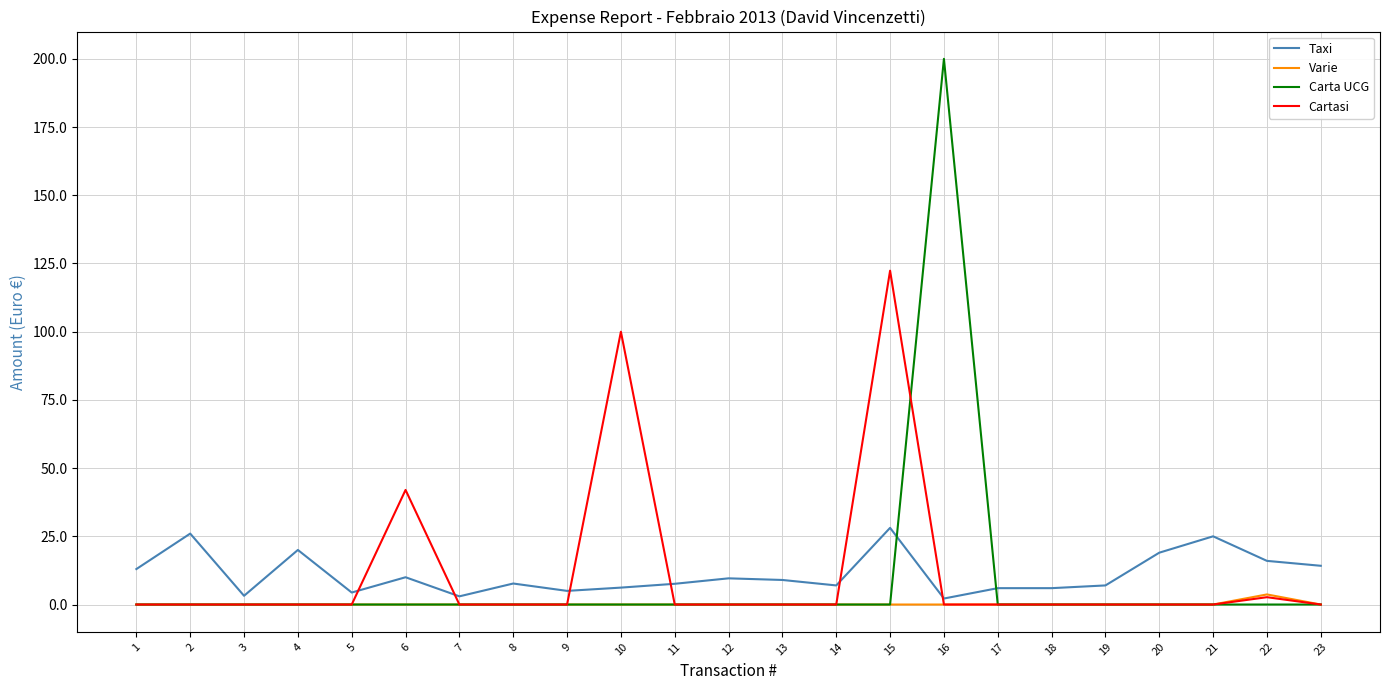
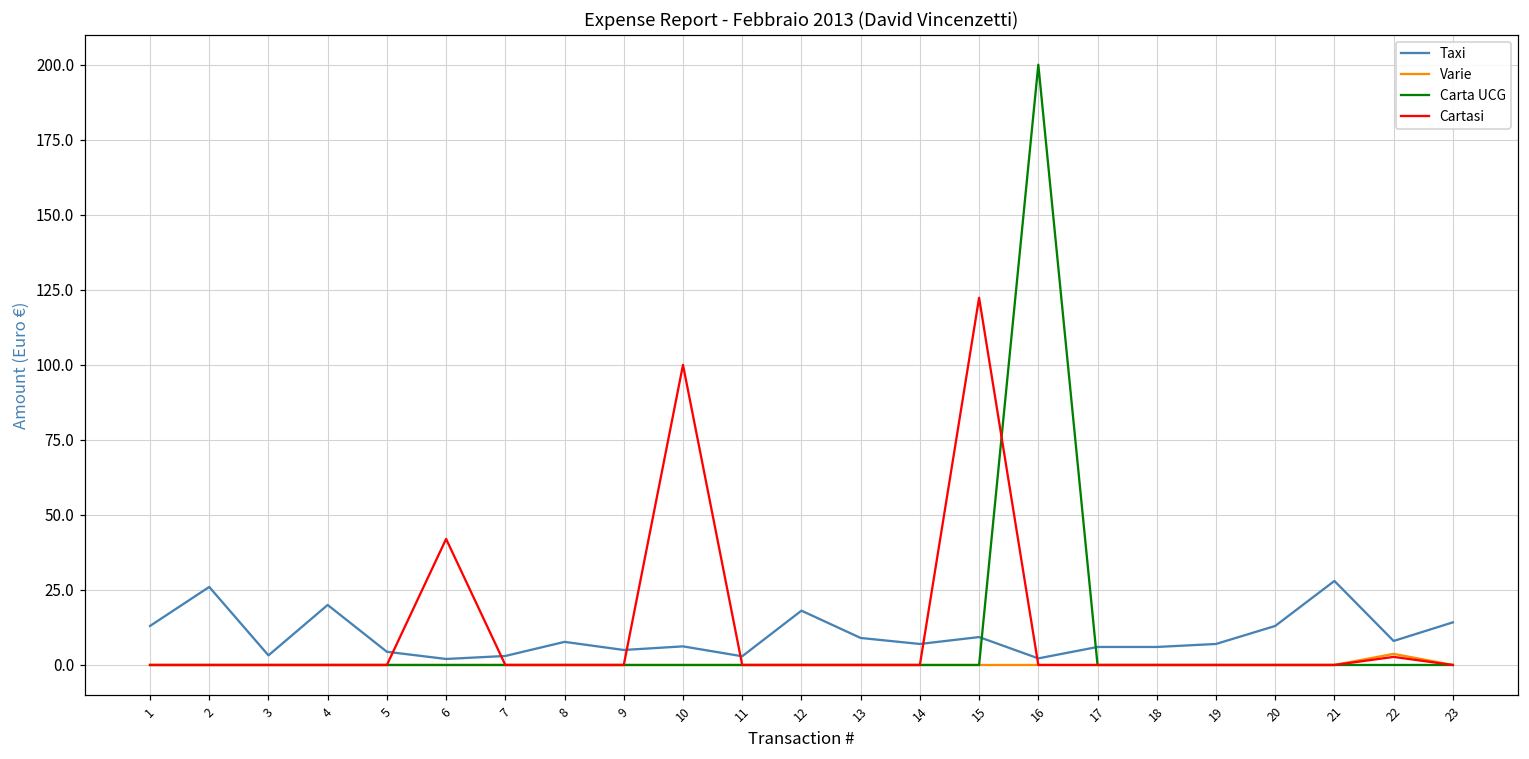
  {
    "Taxi": {
      "1": 13,
      "2": 26,
      "3": 3,
      "4": 20,
      "5": 4,
-     "6": 10,
+     "6": 2,
      "7": 3,
      "8": 8,
      "9": 5,
      "10": 6,
-     "11": 8,
-     "12": 10,
+     "11": 3,
+     "12": 18,
      "13": 9,
      "14": 7,
-     "15": 28,
+     "15": 9,
      "16": 2,
      "17": 6,
      "18": 6,
      "19": 7,
-     "20": 19,
-     "21": 25,
-     "22": 16,
+     "20": 13,
+     "21": 28,
+     "22": 8,
      "23": 14
    },
    "Varie": {
      "22": 4
    },
    "Carta UCG": {
      "16": 200,
      "22": 0
    },
    "Cartasi": {
      "6": 42,
      "10": 100,
      "15": 122,
      "22": 3
    }
  }
